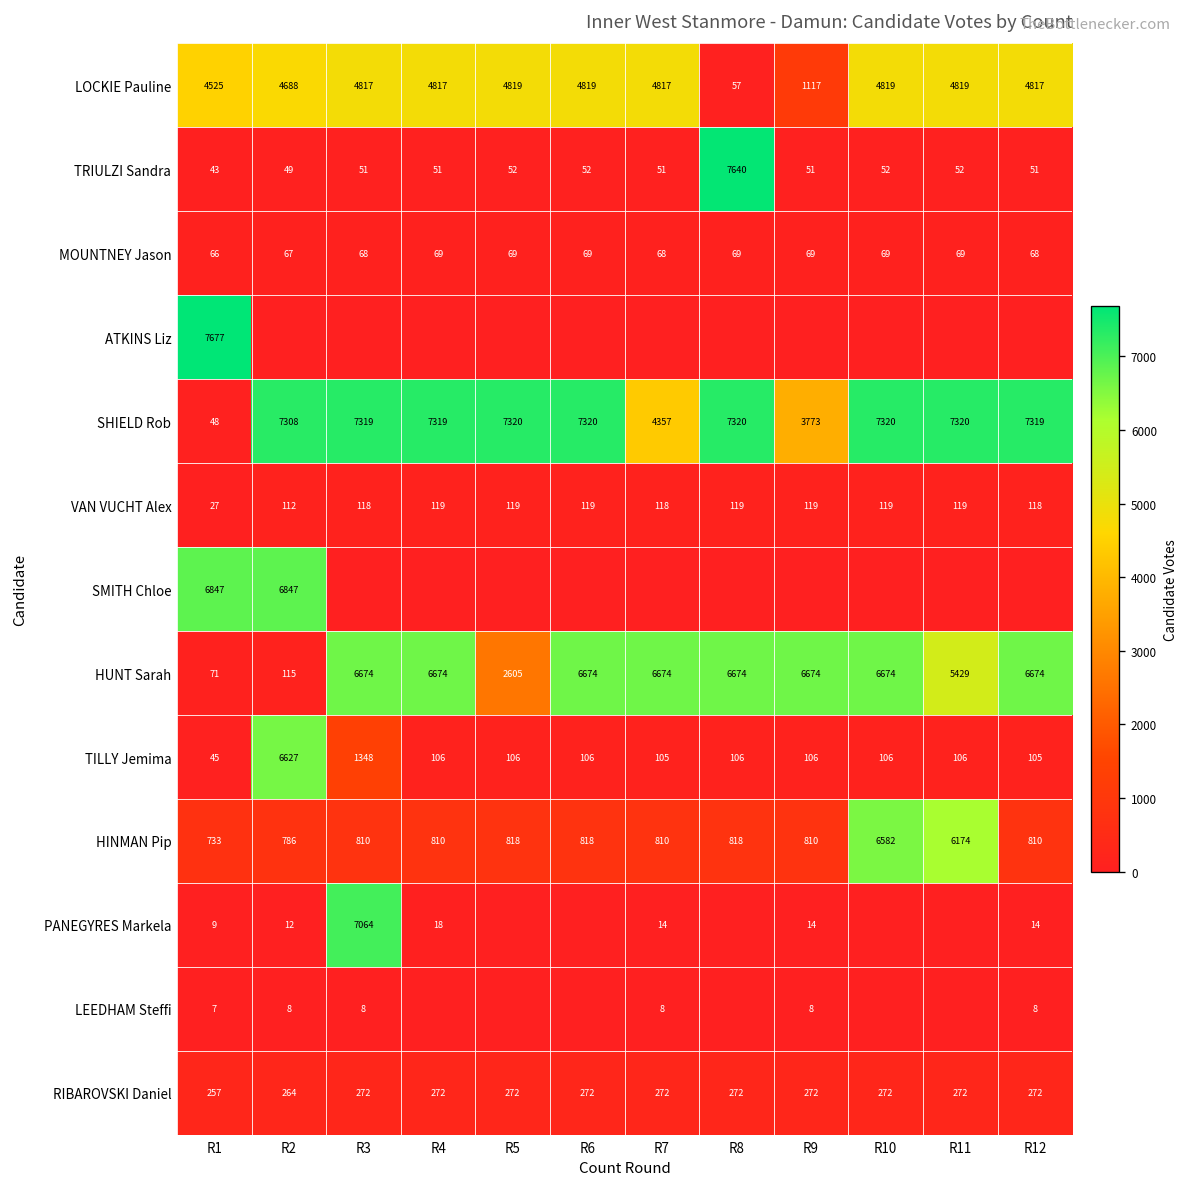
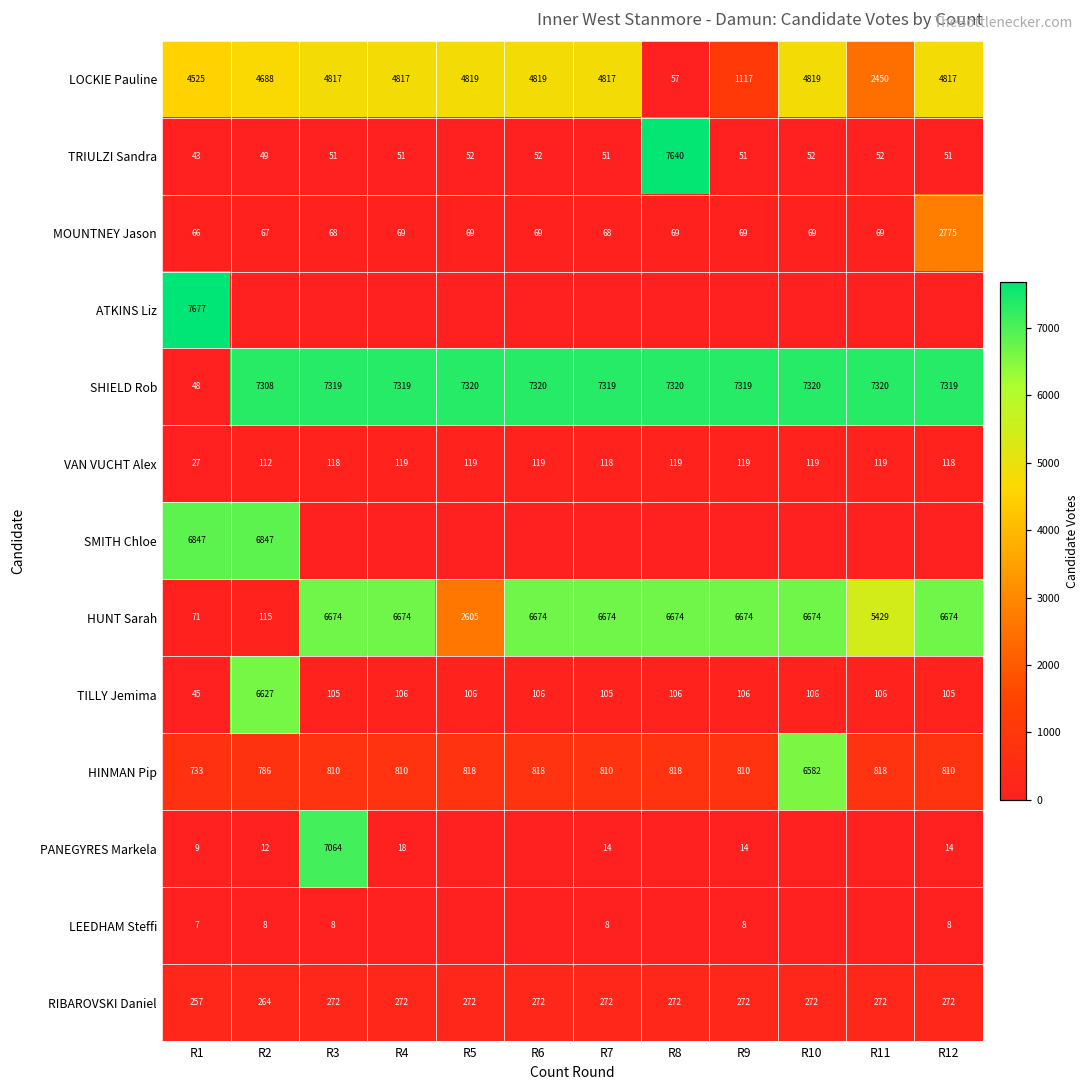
  {
    "LOCKIE Pauline": {
      "R1": 4525,
      "R2": 4688,
      "R3": 4817,
      "R4": 4817,
      "R5": 4819,
      "R6": 4819,
      "R7": 4817,
      "R8": 57,
      "R9": 1117,
      "R10": 4819,
-     "R11": 4819,
+     "R11": 2450,
      "R12": 4817
    },
    "TRIULZI Sandra": {
      "R1": 43,
      "R2": 49,
      "R3": 51,
      "R4": 51,
      "R5": 52,
      "R6": 52,
      "R7": 51,
      "R8": 7640,
      "R9": 51,
      "R10": 52,
      "R11": 52,
      "R12": 51
    },
    "MOUNTNEY Jason": {
      "R1": 66,
      "R2": 67,
      "R3": 68,
      "R4": 69,
      "R5": 69,
      "R6": 69,
      "R7": 68,
      "R8": 69,
      "R9": 69,
      "R10": 69,
      "R11": 69,
-     "R12": 68
+     "R12": 2775
    },
    "ATKINS Liz": {
      "R1": 7677
    },
    "SHIELD Rob": {
      "R1": 48,
      "R2": 7308,
      "R3": 7319,
      "R4": 7319,
      "R5": 7320,
      "R6": 7320,
-     "R7": 4357,
+     "R7": 7319,
      "R8": 7320,
-     "R9": 3773,
+     "R9": 7319,
      "R10": 7320,
      "R11": 7320,
      "R12": 7319
    },
    "VAN VUCHT Alex": {
      "R1": 27,
      "R2": 112,
      "R3": 118,
      "R4": 119,
      "R5": 119,
      "R6": 119,
      "R7": 118,
      "R8": 119,
      "R9": 119,
      "R10": 119,
      "R11": 119,
      "R12": 118
    },
    "SMITH Chloe": {
      "R1": 6847,
      "R2": 6847
    },
    "HUNT Sarah": {
      "R1": 71,
      "R2": 115,
      "R3": 6674,
      "R4": 6674,
      "R5": 2605,
      "R6": 6674,
      "R7": 6674,
      "R8": 6674,
      "R9": 6674,
      "R10": 6674,
      "R11": 5429,
      "R12": 6674
    },
    "TILLY Jemima": {
      "R1": 45,
      "R2": 6627,
-     "R3": 1348,
+     "R3": 105,
      "R4": 106,
      "R5": 106,
      "R6": 106,
      "R7": 105,
      "R8": 106,
      "R9": 106,
      "R10": 106,
      "R11": 106,
      "R12": 105
    },
    "HINMAN Pip": {
      "R1": 733,
      "R2": 786,
      "R3": 810,
      "R4": 810,
      "R5": 818,
      "R6": 818,
      "R7": 810,
      "R8": 818,
      "R9": 810,
      "R10": 6582,
-     "R11": 6174,
+     "R11": 818,
      "R12": 810
    },
    "PANEGYRES Markela": {
      "R1": 9,
      "R2": 12,
      "R3": 7064,
      "R4": 18,
      "R7": 14,
      "R9": 14,
      "R12": 14
    },
    "LEEDHAM Steffi": {
      "R1": 7,
      "R2": 8,
      "R3": 8,
      "R7": 8,
      "R9": 8,
      "R12": 8
    },
    "RIBAROVSKI Daniel": {
      "R1": 257,
      "R2": 264,
      "R3": 272,
      "R4": 272,
      "R5": 272,
      "R6": 272,
      "R7": 272,
      "R8": 272,
      "R9": 272,
      "R10": 272,
      "R11": 272,
      "R12": 272
    }
  }
